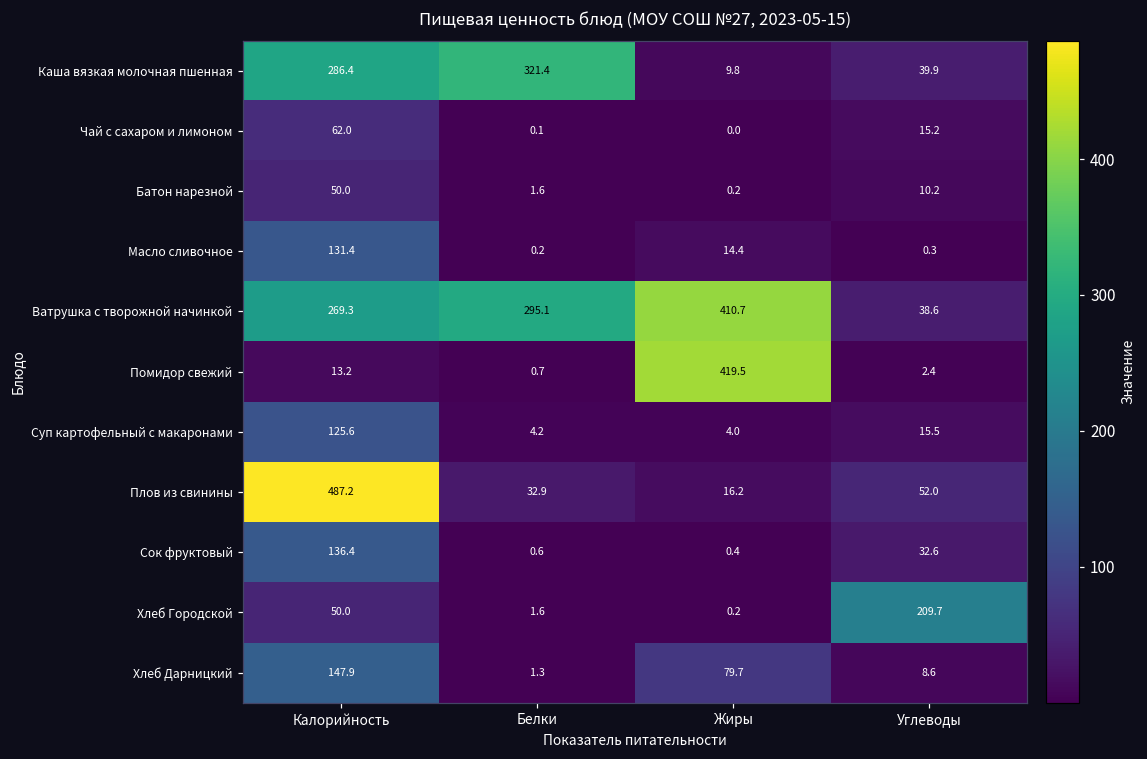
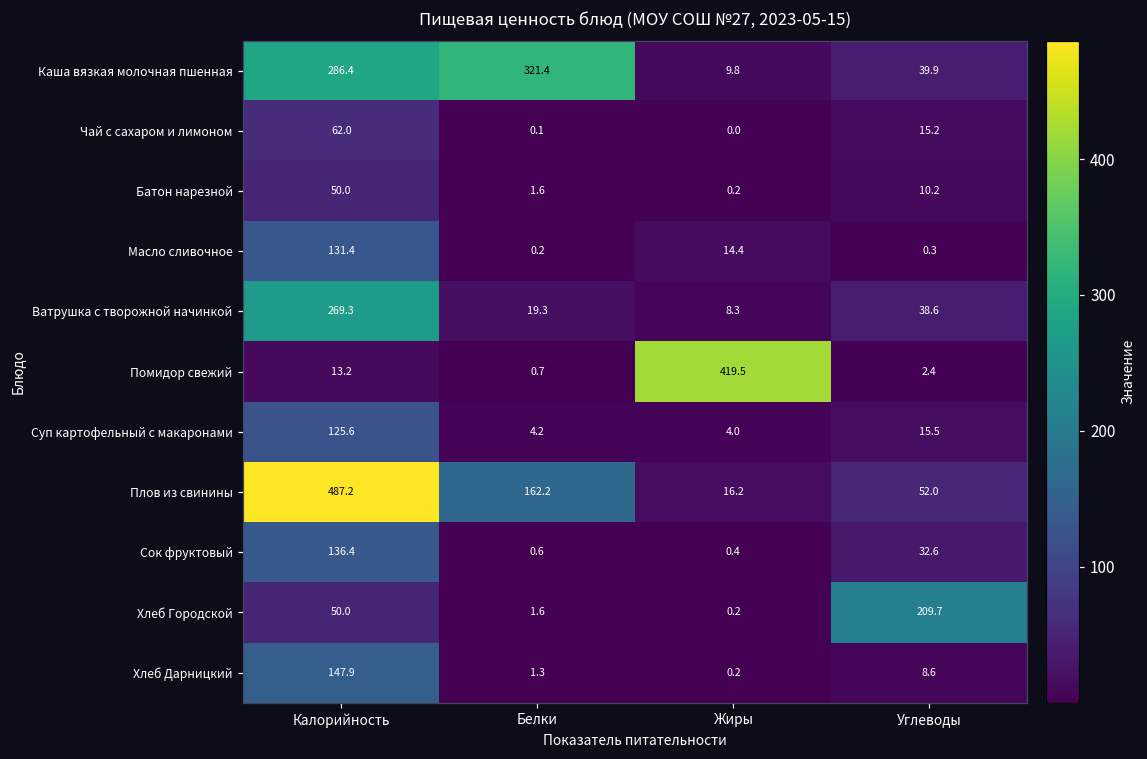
  {
    "Каша вязкая молочная пшенная": {
      "Калорийность": 286.4,
      "Белки": 321.4,
      "Жиры": 9.8,
      "Углеводы": 39.9
    },
    "Чай с сахаром и лимоном": {
      "Калорийность": 62.0,
      "Белки": 0.1,
      "Жиры": 0.0,
      "Углеводы": 15.2
    },
    "Батон нарезной": {
      "Калорийность": 50.0,
      "Белки": 1.6,
      "Жиры": 0.2,
      "Углеводы": 10.2
    },
    "Масло сливочное": {
      "Калорийность": 131.4,
      "Белки": 0.2,
      "Жиры": 14.4,
      "Углеводы": 0.3
    },
    "Ватрушка с творожной начинкой": {
      "Калорийность": 269.3,
-     "Белки": 295.1,
-     "Жиры": 410.7,
+     "Белки": 19.3,
+     "Жиры": 8.3,
      "Углеводы": 38.6
    },
    "Помидор свежий": {
      "Калорийность": 13.2,
      "Белки": 0.7,
      "Жиры": 419.5,
      "Углеводы": 2.4
    },
    "Суп картофельный с макаронами": {
      "Калорийность": 125.6,
      "Белки": 4.2,
      "Жиры": 4.0,
      "Углеводы": 15.5
    },
    "Плов из свинины": {
      "Калорийность": 487.2,
-     "Белки": 32.9,
+     "Белки": 162.2,
      "Жиры": 16.2,
      "Углеводы": 52.0
    },
    "Сок фруктовый": {
      "Калорийность": 136.4,
      "Белки": 0.6,
      "Жиры": 0.4,
      "Углеводы": 32.6
    },
    "Хлеб Городской": {
      "Калорийность": 50.0,
      "Белки": 1.6,
      "Жиры": 0.2,
      "Углеводы": 209.7
    },
    "Хлеб Дарницкий": {
      "Калорийность": 147.9,
      "Белки": 1.3,
-     "Жиры": 79.7,
+     "Жиры": 0.2,
      "Углеводы": 8.6
    }
  }
